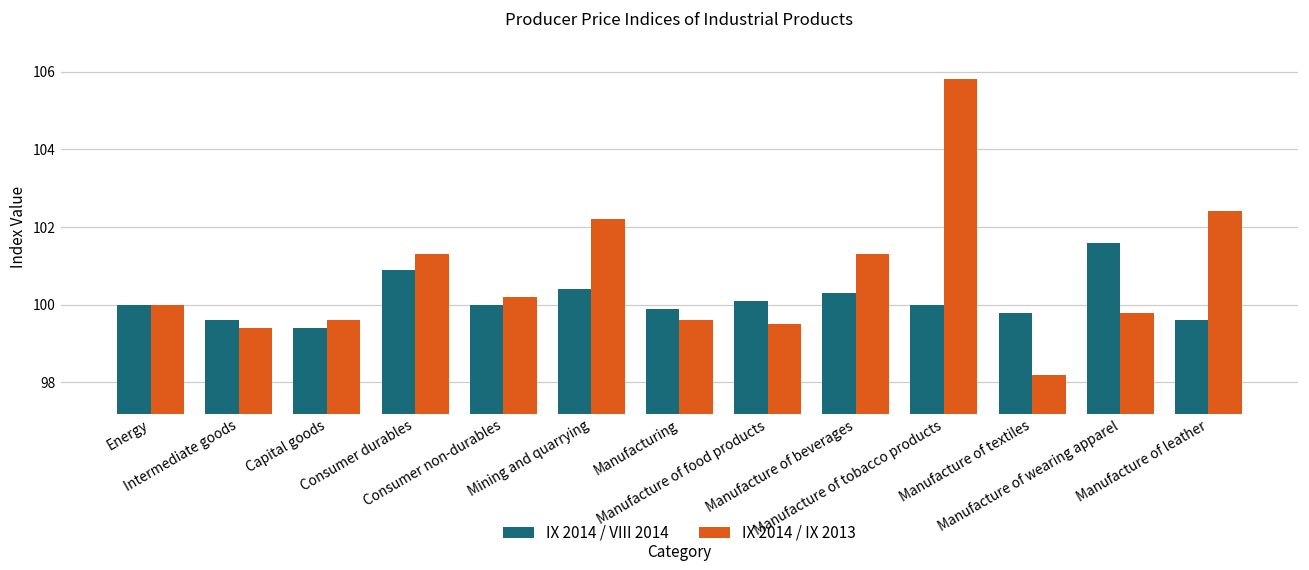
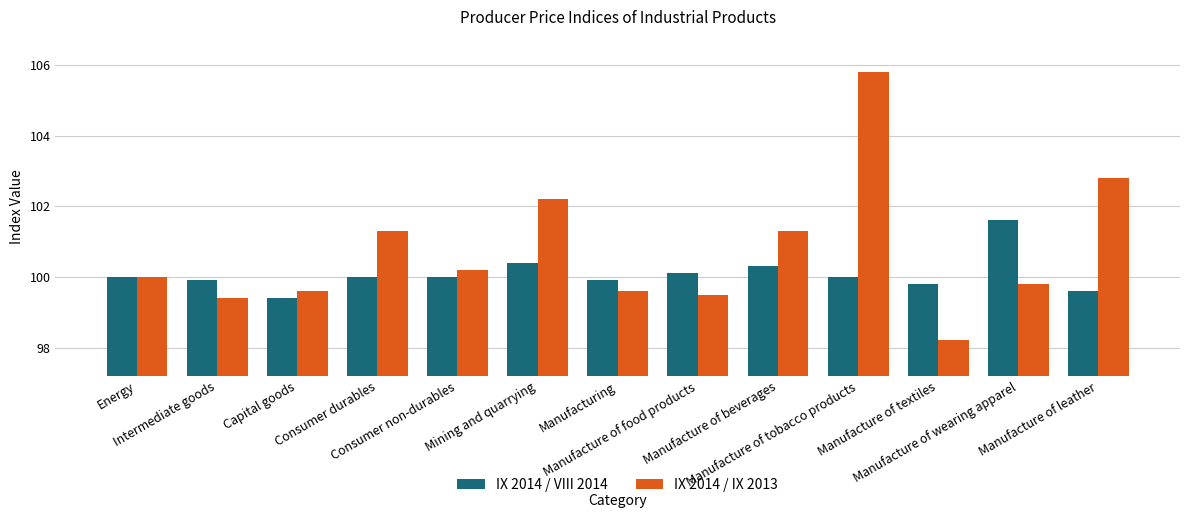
  {
    "IX 2014 / VIII 2014": {
      "Energy": 100.0,
-     "Intermediate goods": 99.6,
+     "Intermediate goods": 99.9,
      "Capital goods": 99.4,
-     "Consumer durables": 100.9,
+     "Consumer durables": 100.0,
      "Consumer non-durables": 100.0,
      "Mining and quarrying": 100.4,
      "Manufacturing": 99.9,
      "Manufacture of food products": 100.1,
      "Manufacture of beverages": 100.3,
      "Manufacture of tobacco products": 100.0,
      "Manufacture of textiles": 99.8,
      "Manufacture of wearing apparel": 101.6,
      "Manufacture of leather": 99.6
    },
    "IX 2014 / IX 2013": {
      "Energy": 100.0,
      "Intermediate goods": 99.4,
      "Capital goods": 99.6,
      "Consumer durables": 101.3,
      "Consumer non-durables": 100.2,
      "Mining and quarrying": 102.2,
      "Manufacturing": 99.6,
      "Manufacture of food products": 99.5,
      "Manufacture of beverages": 101.3,
      "Manufacture of tobacco products": 105.8,
      "Manufacture of textiles": 98.2,
      "Manufacture of wearing apparel": 99.8,
-     "Manufacture of leather": 102.4
+     "Manufacture of leather": 102.8
    }
  }
